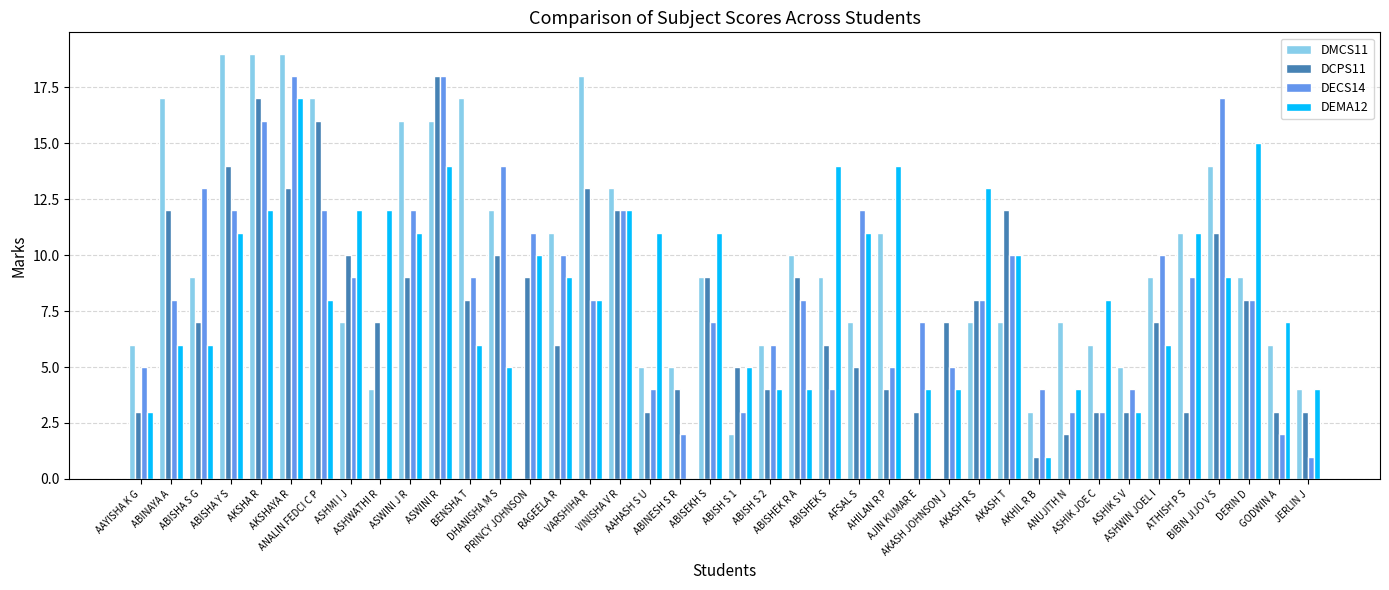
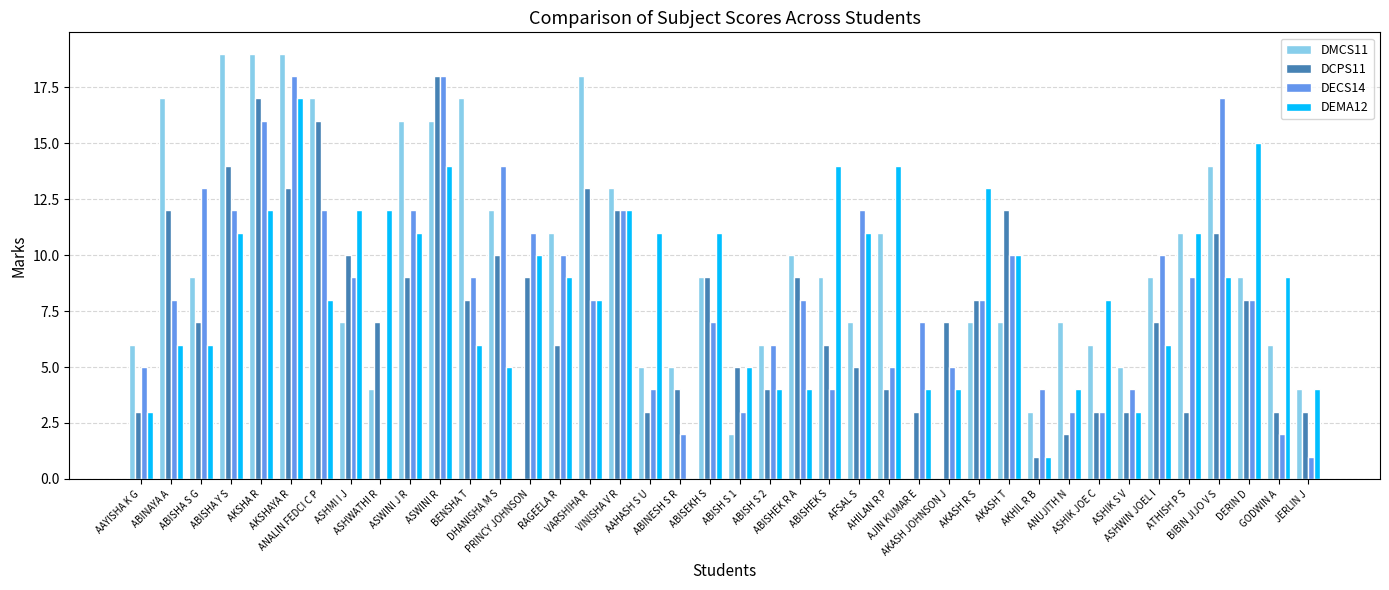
  {
    "DMCS11": {
      "AAYISHA K G": 6,
      "ABINAYA A": 17,
      "ABISHA S G": 9,
      "ABISHA Y S": 19,
      "AKSHA R": 19,
      "AKSHAYA R": 19,
      "ANALIN FEDCI C P": 17,
      "ASHMI I J": 7,
      "ASHWATHI R": 4,
      "ASWINI J R": 16,
      "ASWINI R": 16,
      "BENSHA T": 17,
      "DHANISHA M S": 12,
      "PRINCY JOHNSON": 0,
      "RAGEELA R": 11,
      "VARSHIHA R": 18,
      "VINISHA V R": 13,
      "AAHASH S U": 5,
      "ABINESH S R": 5,
      "ABISEKH S": 9,
      "ABISH S 1": 2,
      "ABISH S 2": 6,
      "ABISHEK R A": 10,
      "ABISHEK S": 9,
      "AFSAL S": 7,
      "AHILAN R P": 11,
      "AJIN KUMAR E": 0,
      "AKASH JOHNSON J": 0,
      "AKASH R S": 7,
      "AKASH T": 7,
      "AKHIL R B": 3,
      "ANUJITH N": 7,
      "ASHIK JOE C": 6,
      "ASHIK S V": 5,
      "ASHWIN JOEL I": 9,
      "ATHISH P S": 11,
      "BIBIN JIJO V S": 14,
      "DERIN D": 9,
      "GODWIN A": 6,
      "JERLIN J": 4
    },
    "DCPS11": {
      "AAYISHA K G": 3,
      "ABINAYA A": 12,
      "ABISHA S G": 7,
      "ABISHA Y S": 14,
      "AKSHA R": 17,
      "AKSHAYA R": 13,
      "ANALIN FEDCI C P": 16,
      "ASHMI I J": 10,
      "ASHWATHI R": 7,
      "ASWINI J R": 9,
      "ASWINI R": 18,
      "BENSHA T": 8,
      "DHANISHA M S": 10,
      "PRINCY JOHNSON": 9,
      "RAGEELA R": 6,
      "VARSHIHA R": 13,
      "VINISHA V R": 12,
      "AAHASH S U": 3,
      "ABINESH S R": 4,
      "ABISEKH S": 9,
      "ABISH S 1": 5,
      "ABISH S 2": 4,
      "ABISHEK R A": 9,
      "ABISHEK S": 6,
      "AFSAL S": 5,
      "AHILAN R P": 4,
      "AJIN KUMAR E": 3,
      "AKASH JOHNSON J": 7,
      "AKASH R S": 8,
      "AKASH T": 12,
      "AKHIL R B": 1,
      "ANUJITH N": 2,
      "ASHIK JOE C": 3,
      "ASHIK S V": 3,
      "ASHWIN JOEL I": 7,
      "ATHISH P S": 3,
      "BIBIN JIJO V S": 11,
      "DERIN D": 8,
      "GODWIN A": 3,
      "JERLIN J": 3
    },
    "DECS14": {
      "AAYISHA K G": 5,
      "ABINAYA A": 8,
      "ABISHA S G": 13,
      "ABISHA Y S": 12,
      "AKSHA R": 16,
      "AKSHAYA R": 18,
      "ANALIN FEDCI C P": 12,
      "ASHMI I J": 9,
      "ASHWATHI R": 0,
      "ASWINI J R": 12,
      "ASWINI R": 18,
      "BENSHA T": 9,
      "DHANISHA M S": 14,
      "PRINCY JOHNSON": 11,
      "RAGEELA R": 10,
      "VARSHIHA R": 8,
      "VINISHA V R": 12,
      "AAHASH S U": 4,
      "ABINESH S R": 2,
      "ABISEKH S": 7,
      "ABISH S 1": 3,
      "ABISH S 2": 6,
      "ABISHEK R A": 8,
      "ABISHEK S": 4,
      "AFSAL S": 12,
      "AHILAN R P": 5,
      "AJIN KUMAR E": 7,
      "AKASH JOHNSON J": 5,
      "AKASH R S": 8,
      "AKASH T": 10,
      "AKHIL R B": 4,
      "ANUJITH N": 3,
      "ASHIK JOE C": 3,
      "ASHIK S V": 4,
      "ASHWIN JOEL I": 10,
      "ATHISH P S": 9,
      "BIBIN JIJO V S": 17,
      "DERIN D": 8,
      "GODWIN A": 2,
      "JERLIN J": 1
    },
    "DEMA12": {
      "AAYISHA K G": 3,
      "ABINAYA A": 6,
      "ABISHA S G": 6,
      "ABISHA Y S": 11,
      "AKSHA R": 12,
      "AKSHAYA R": 17,
      "ANALIN FEDCI C P": 8,
      "ASHMI I J": 12,
      "ASHWATHI R": 12,
      "ASWINI J R": 11,
      "ASWINI R": 14,
      "BENSHA T": 6,
      "DHANISHA M S": 5,
      "PRINCY JOHNSON": 10,
      "RAGEELA R": 9,
      "VARSHIHA R": 8,
      "VINISHA V R": 12,
      "AAHASH S U": 11,
      "ABINESH S R": 0,
      "ABISEKH S": 11,
      "ABISH S 1": 5,
      "ABISH S 2": 4,
      "ABISHEK R A": 4,
      "ABISHEK S": 14,
      "AFSAL S": 11,
      "AHILAN R P": 14,
      "AJIN KUMAR E": 4,
      "AKASH JOHNSON J": 4,
      "AKASH R S": 13,
      "AKASH T": 10,
      "AKHIL R B": 1,
      "ANUJITH N": 4,
      "ASHIK JOE C": 8,
      "ASHIK S V": 3,
      "ASHWIN JOEL I": 6,
      "ATHISH P S": 11,
      "BIBIN JIJO V S": 9,
      "DERIN D": 15,
-     "GODWIN A": 7,
+     "GODWIN A": 9,
      "JERLIN J": 4
    }
  }
